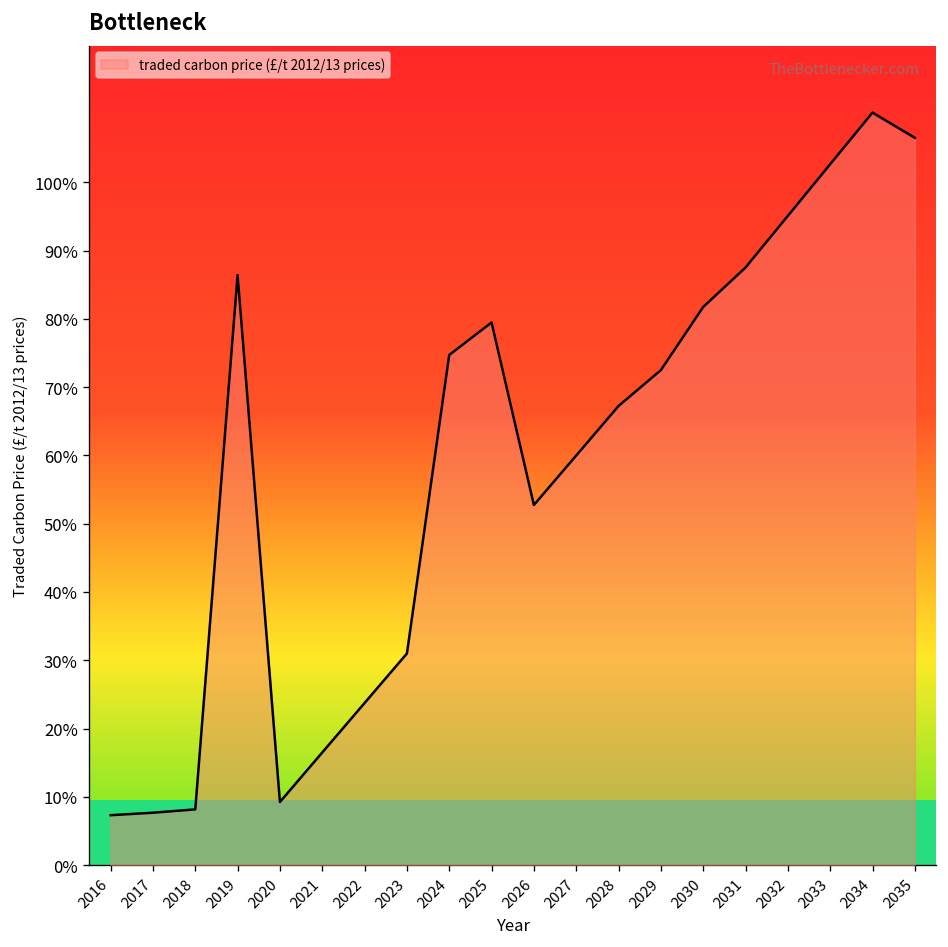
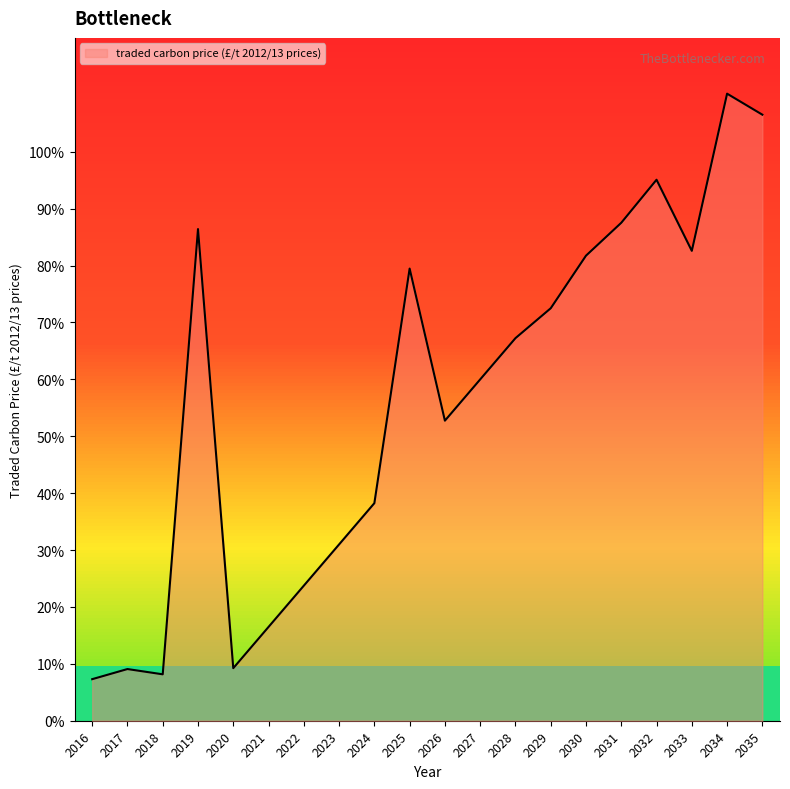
  {
    "traded carbon price (£/t 2012/13 prices)": {
      "2016": "7%",
-     "2017": "8%",
+     "2017": "9%",
      "2018": "8%",
      "2019": "86%",
      "2020": "9%",
      "2021": "16%",
      "2022": "24%",
      "2023": "31%",
-     "2024": "75%",
+     "2024": "38%",
      "2025": "79%",
      "2026": "53%",
      "2027": "60%",
      "2028": "67%",
      "2029": "72%",
      "2030": "82%",
      "2031": "88%",
      "2032": "95%",
-     "2033": "103%",
+     "2033": "83%",
      "2034": "110%",
      "2035": "107%"
    }
  }
